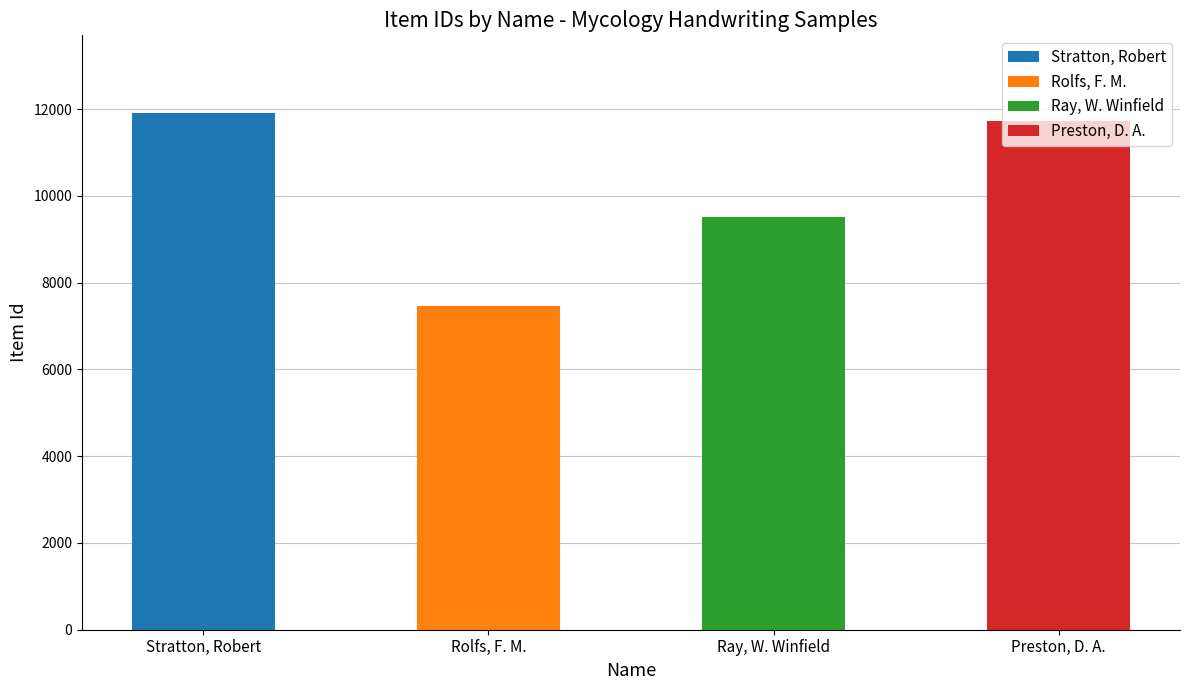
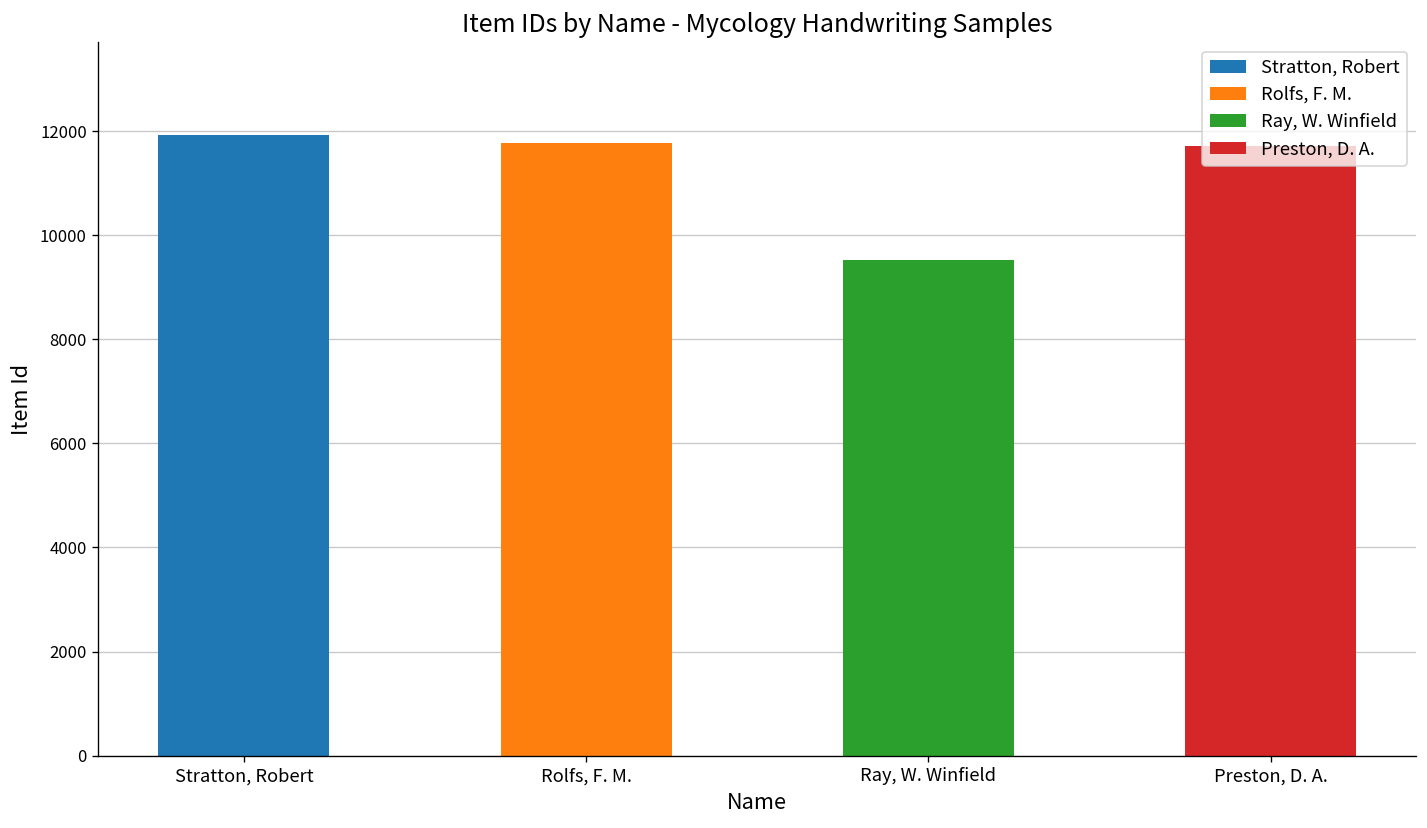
  {
    "Stratton, Robert": 11900,
-   "Rolfs, F. M.": 7500,
+   "Rolfs, F. M.": 11800,
    "Ray, W. Winfield": 9500
  }
